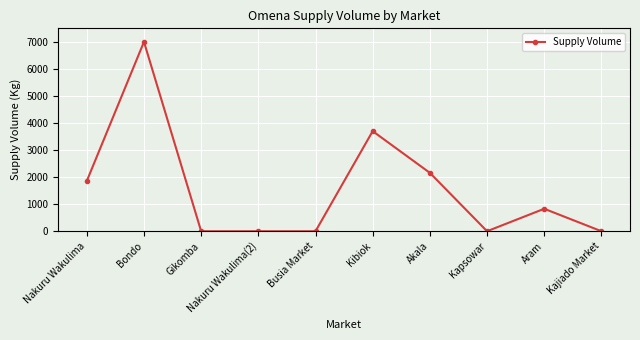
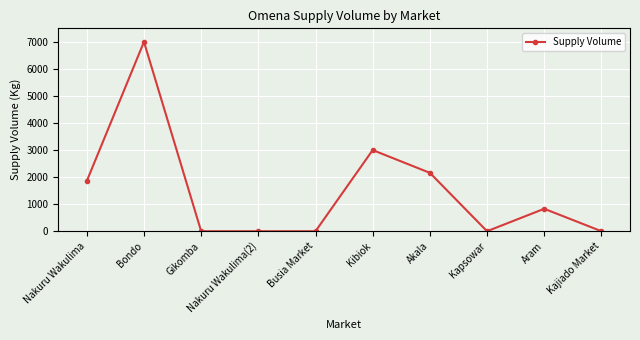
  {
    "Nakuru Wakulima": 1900,
    "Bondo": 7000,
    "Gikomba": 0,
    "Nakuru Wakulima(2)": 0,
    "Busia Market": 0,
-   "Kibiok": 3700,
+   "Kibiok": 3000,
    "Akala": 2200,
    "Kapsowar": 0,
    "Aram": 800,
    "Kajiado Market": 0
  }
